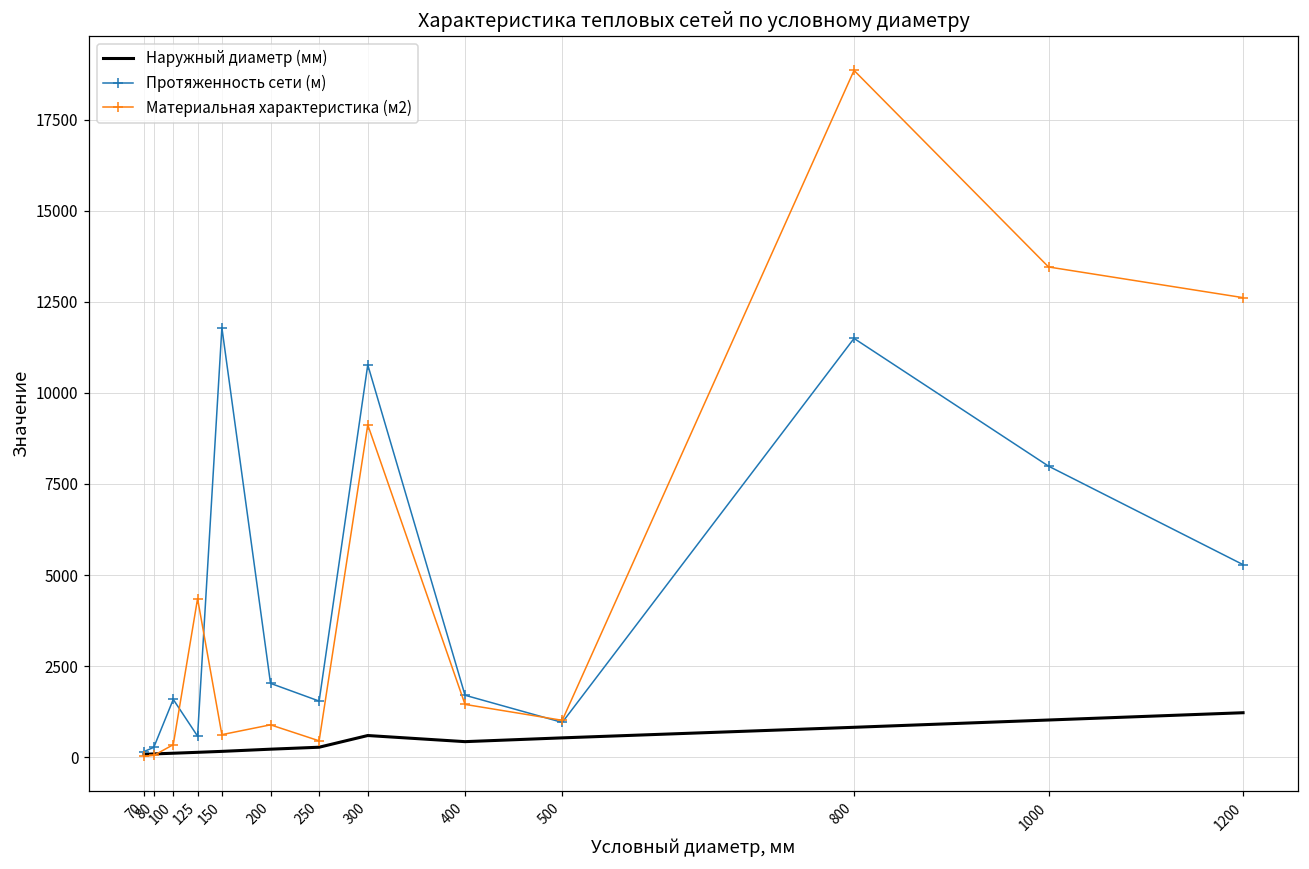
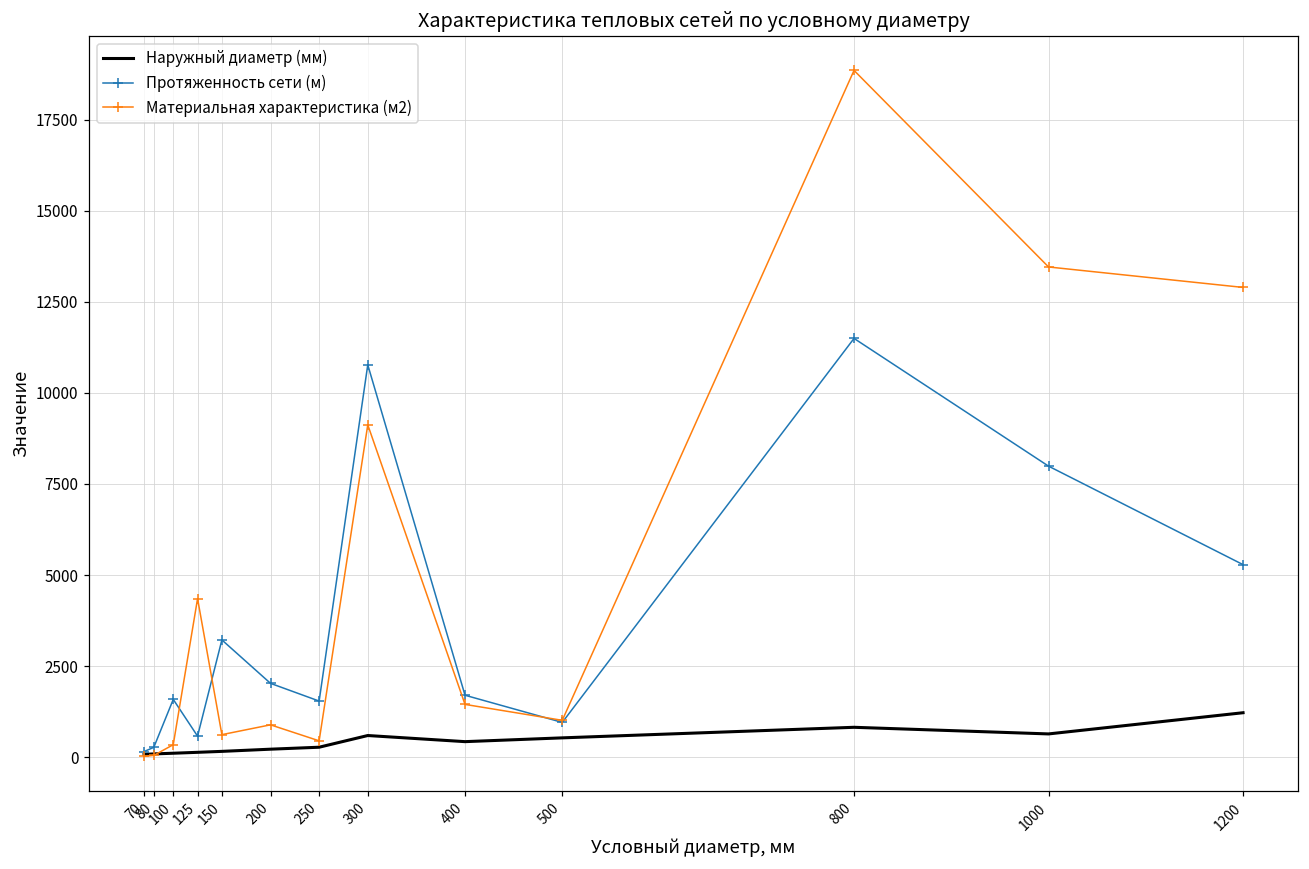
  {
    "Наружный диаметр (мм)": {
      "100": 100,
      "125": 100,
      "150": 200,
      "200": 200,
      "250": 300,
      "300": 600,
      "400": 400,
      "500": 500,
      "800": 800,
-     "1000": 1000,
+     "1000": 600,
      "1200": 1200
    },
    "Протяженность сети (м)": {
      "70": 200,
      "80": 300,
      "100": 1600,
      "125": 600,
-     "150": 11800,
+     "150": 3200,
      "200": 2000,
      "250": 1500,
      "300": 10800,
      "400": 1700,
      "800": 11500,
      "1000": 8000,
      "1200": 5300
    },
    "Материальная характеристика (м2)": {
      "100": 300,
      "125": 4400,
      "150": 600,
      "200": 900,
      "250": 400,
      "300": 9100,
      "400": 1400,
      "800": 18900,
      "1000": 13500,
-     "1200": 12600
+     "1200": 12900
    }
  }
